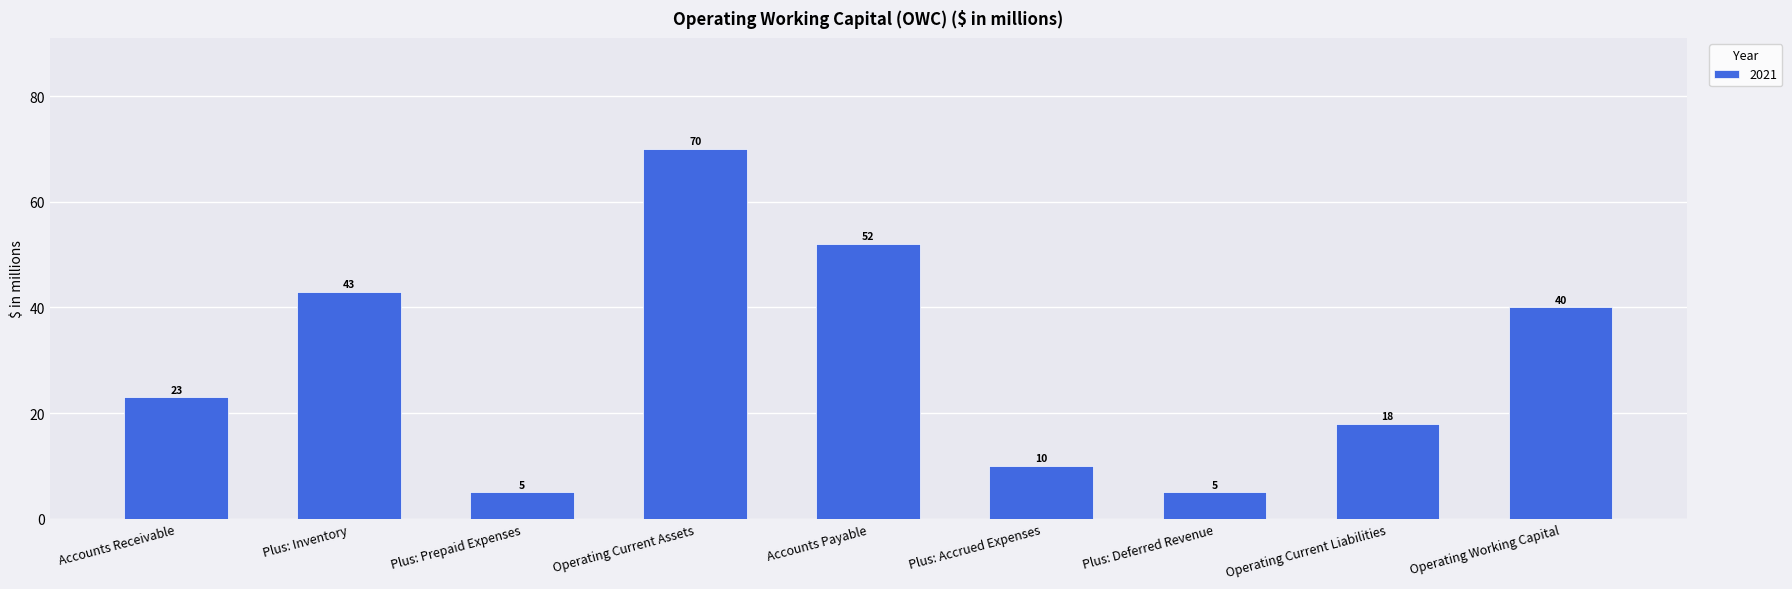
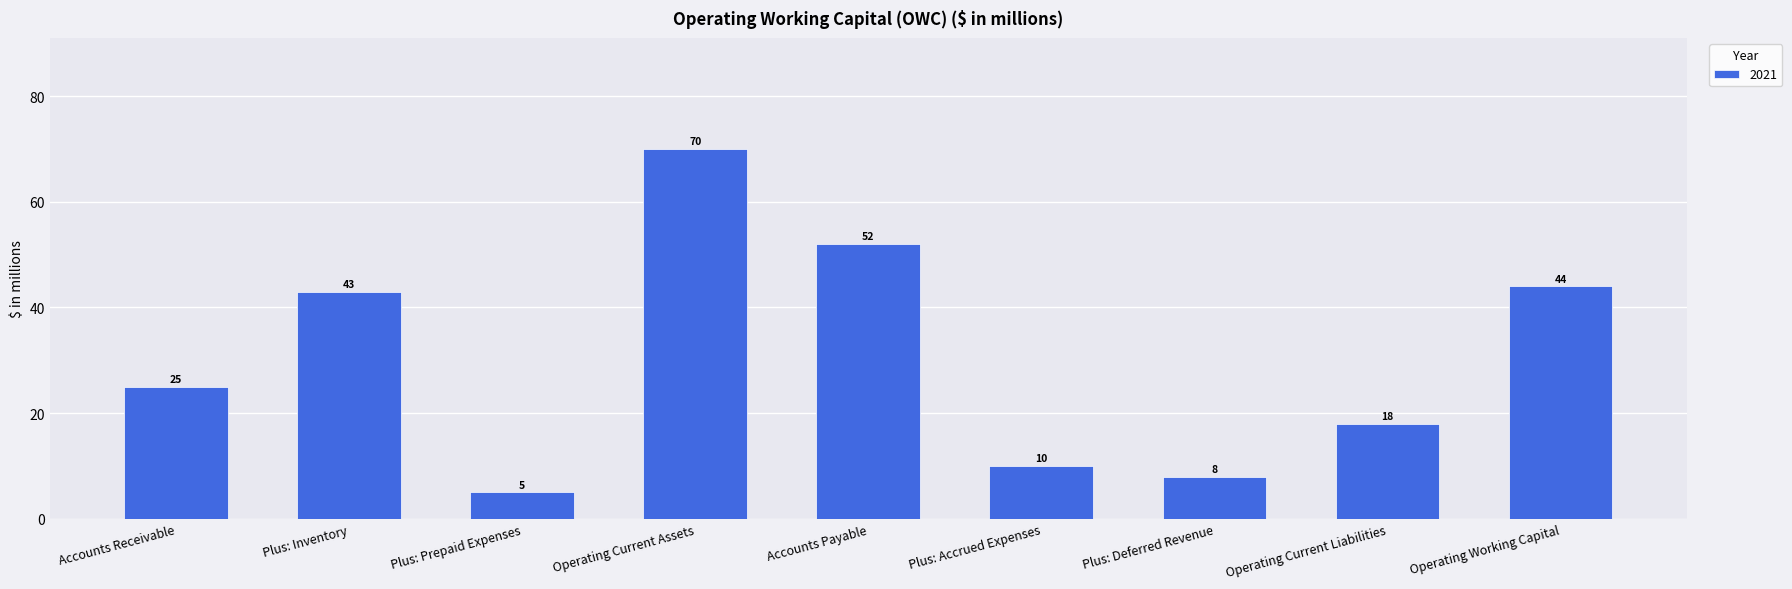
  {
-   "Accounts Receivable": 23,
+   "Accounts Receivable": 25,
    "Plus: Inventory": 43,
    "Plus: Prepaid Expenses": 5,
    "Operating Current Assets": 70,
    "Accounts Payable": 52,
    "Plus: Accrued Expenses": 10,
-   "Plus: Deferred Revenue": 5,
+   "Plus: Deferred Revenue": 8,
    "Operating Current Liabilities": 18,
-   "Operating Working Capital": 40
+   "Operating Working Capital": 44
  }
